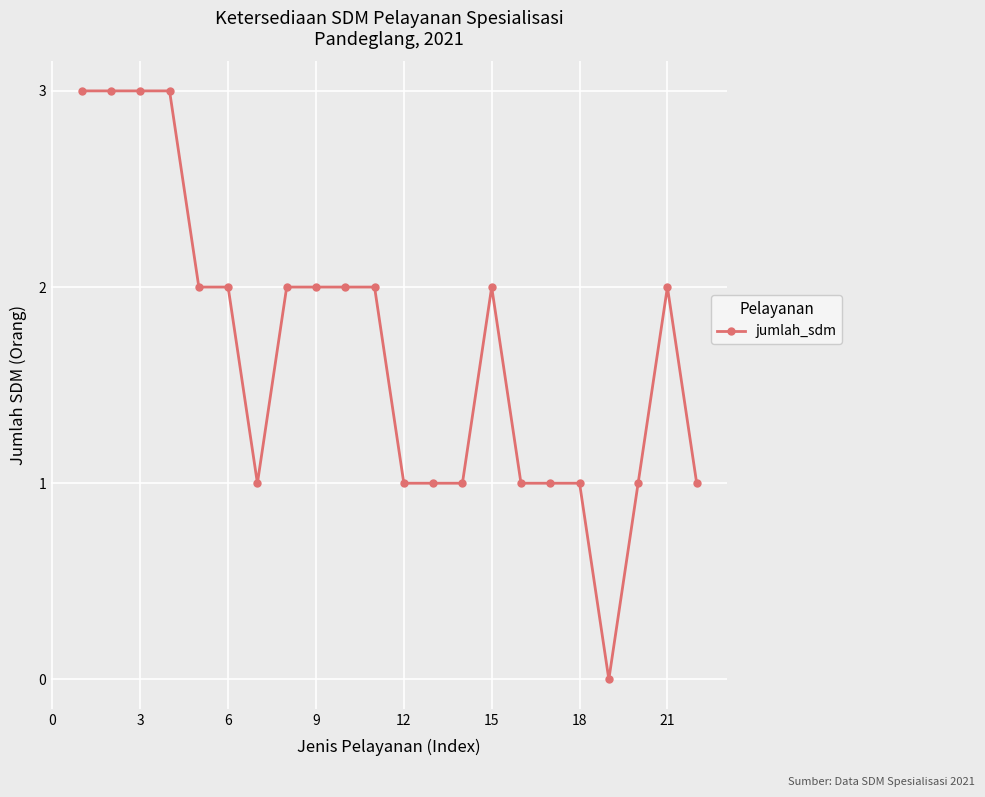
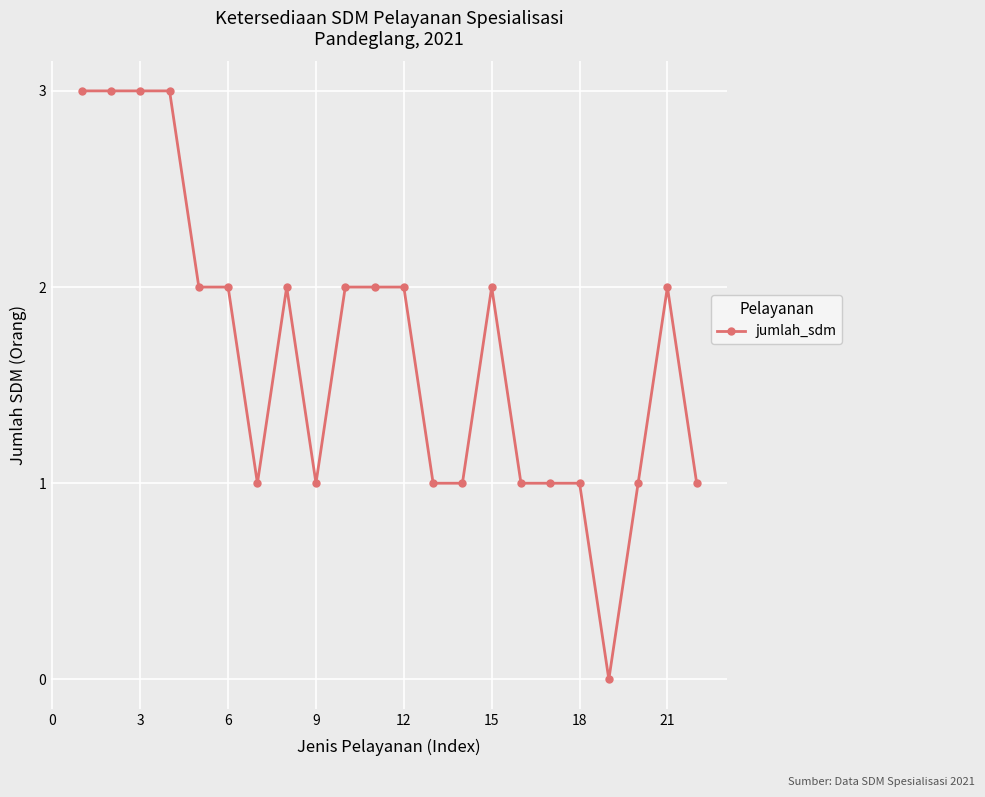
  {
    "3": 3,
    "6": 2,
-   "9": 2,
-   "12": 1,
+   "9": 1,
+   "12": 2,
    "15": 2,
    "18": 1,
    "21": 2
  }
